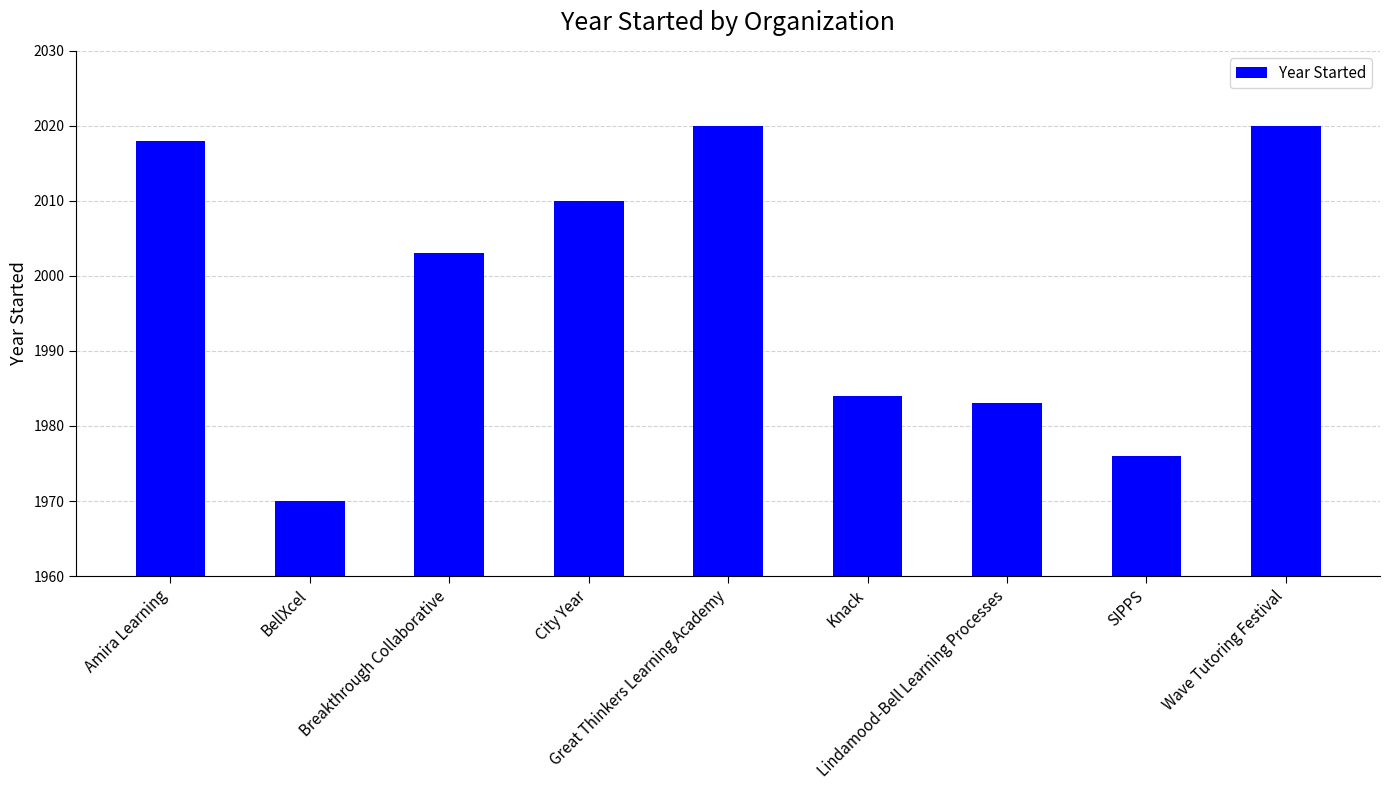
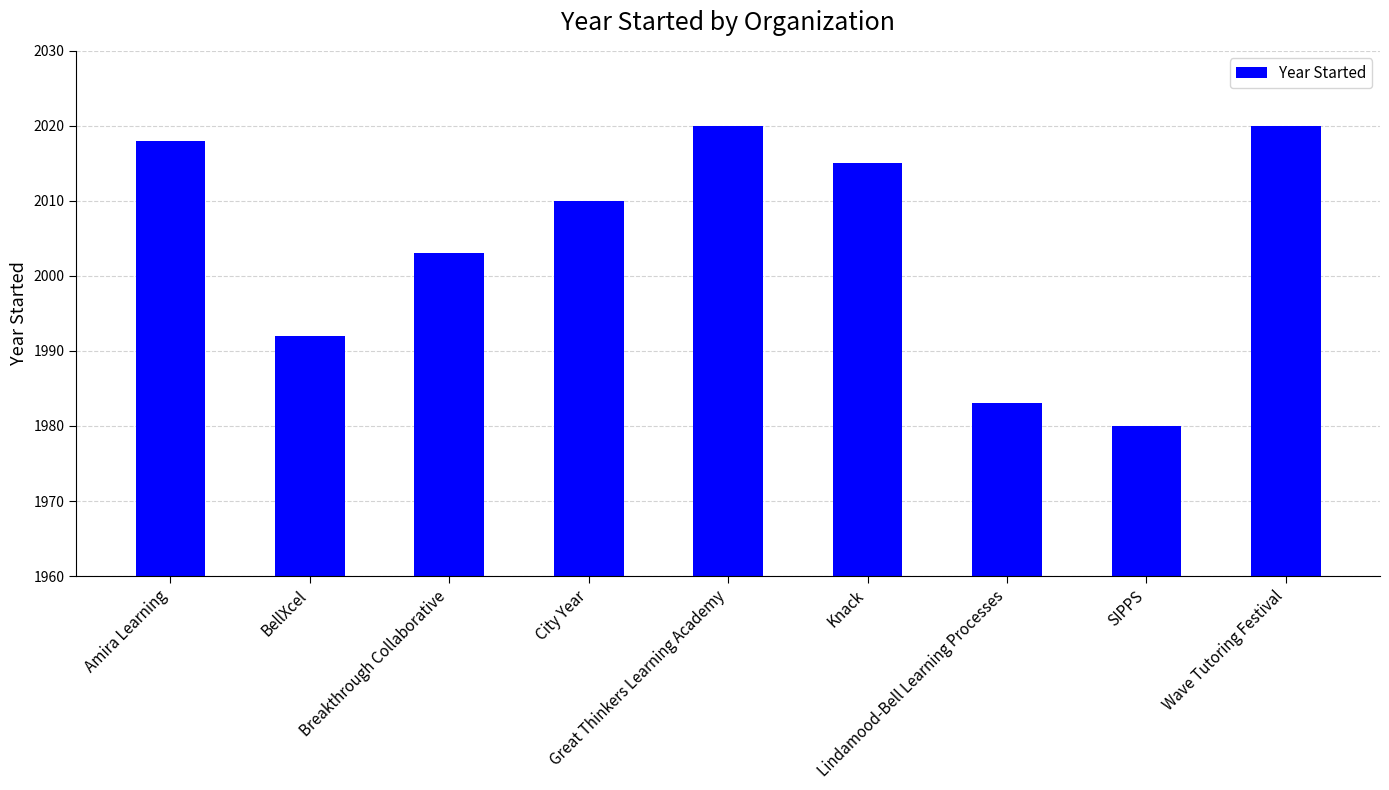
  {
    "Amira Learning": 2018,
-   "BellXcel": 1970,
+   "BellXcel": 1992,
    "Breakthrough Collaborative": 2003,
    "City Year": 2010,
    "Great Thinkers Learning Academy": 2020,
-   "Knack": 1984,
+   "Knack": 2015,
    "Lindamood-Bell Learning Processes": 1983,
-   "SIPPS": 1976,
+   "SIPPS": 1980,
    "Wave Tutoring Festival": 2020
  }
